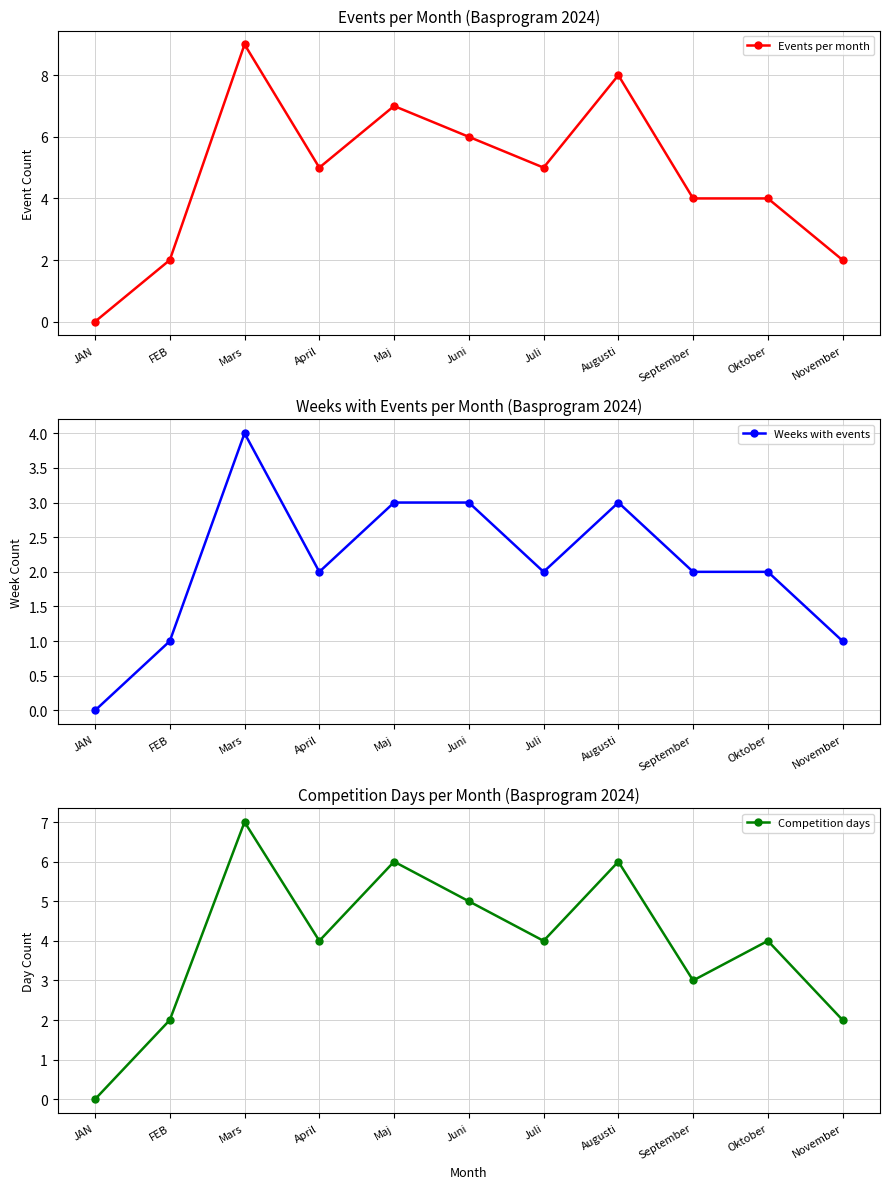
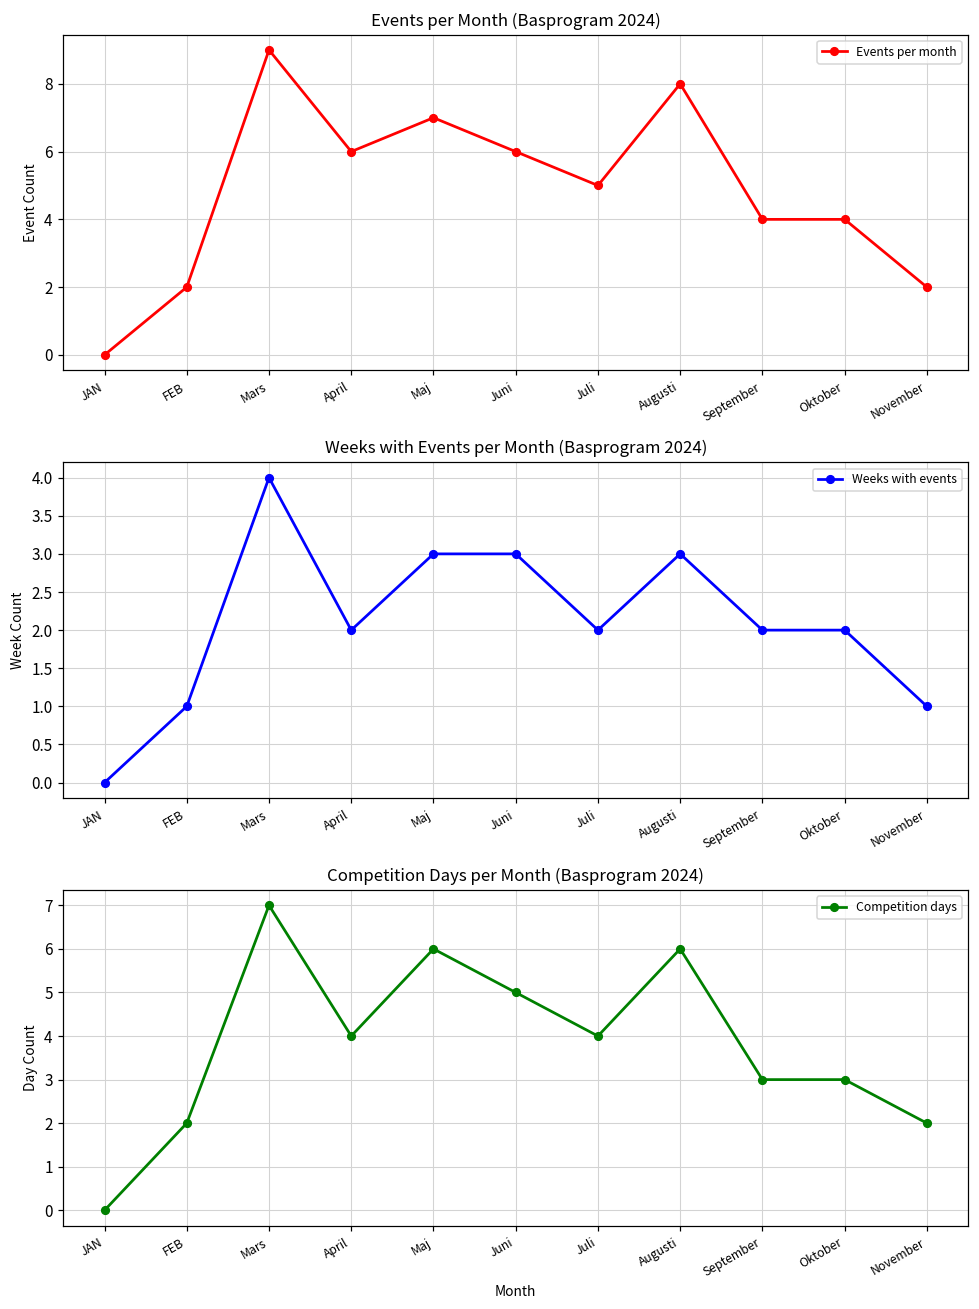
  {
    "Events per Month (Basprogram 2024)": {
      "JAN": 0,
      "FEB": 2,
      "Mars": 9,
-     "April": 5,
+     "April": 6,
      "Maj": 7,
      "Juni": 6,
      "Juli": 5,
      "Augusti": 8,
      "September": 4,
      "Oktober": 4,
      "November": 2
    },
    "Weeks with Events per Month (Basprogram 2024)": {
      "JAN": 0.0,
      "FEB": 1.0,
      "Mars": 4.0,
      "April": 2.0,
      "Maj": 3.0,
      "Juni": 3.0,
      "Juli": 2.0,
      "Augusti": 3.0,
      "September": 2.0,
      "Oktober": 2.0,
      "November": 1.0
    },
    "Competition Days per Month (Basprogram 2024)": {
      "JAN": 0,
      "FEB": 2,
      "Mars": 7,
      "April": 4,
      "Maj": 6,
      "Juni": 5,
      "Juli": 4,
      "Augusti": 6,
      "September": 3,
-     "Oktober": 4,
+     "Oktober": 3,
      "November": 2
    }
  }
